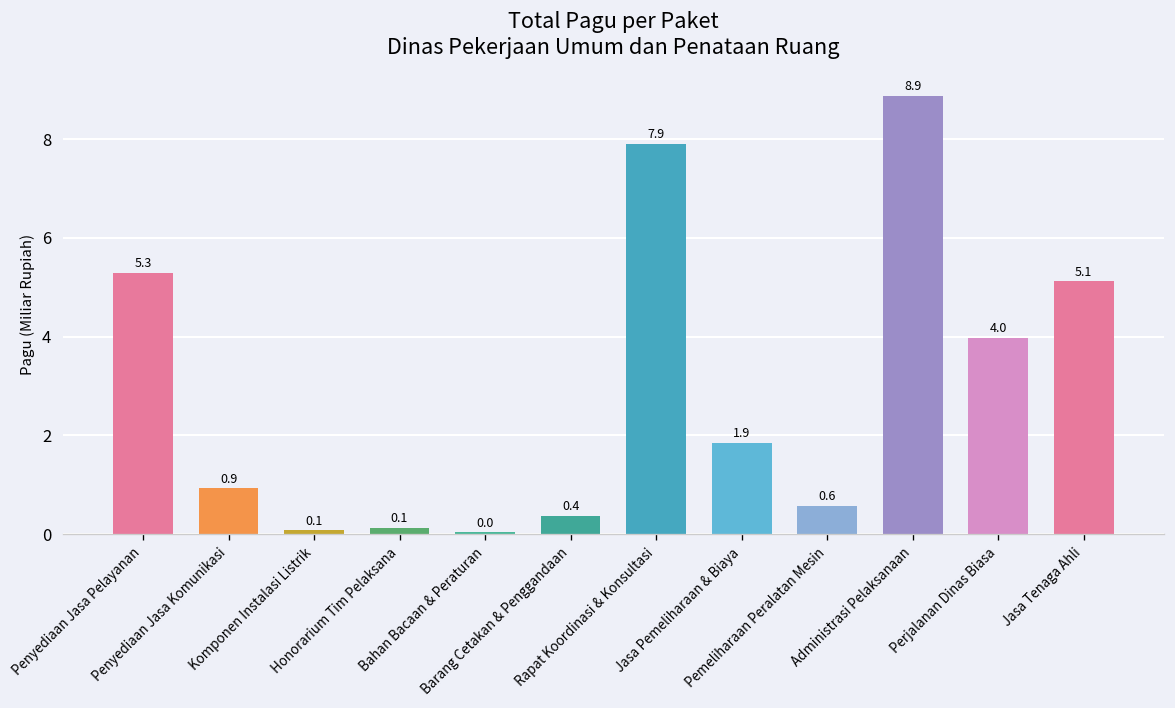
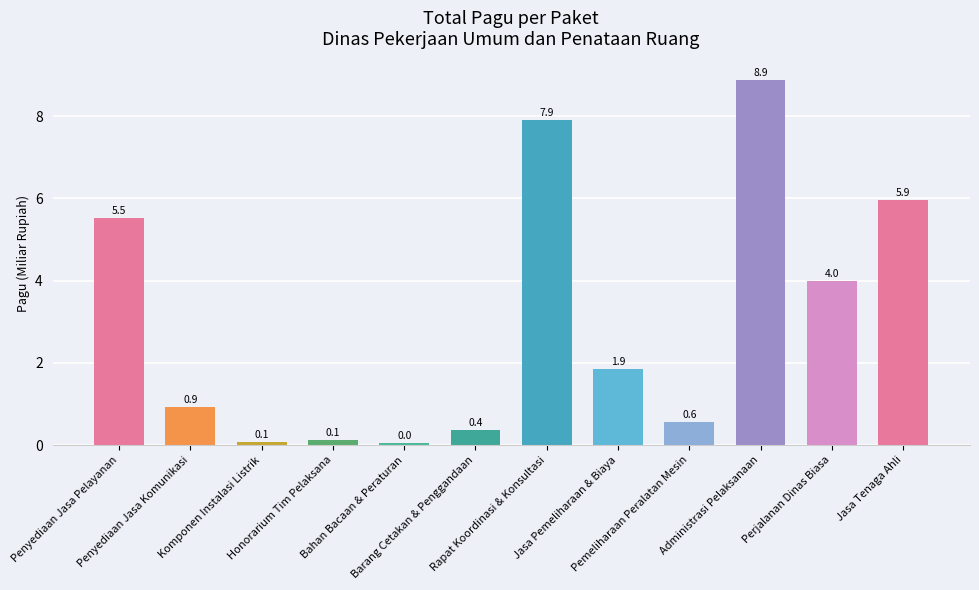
  {
-   "Penyediaan Jasa Pelayanan": 5.3,
+   "Penyediaan Jasa Pelayanan": 5.5,
    "Penyediaan Jasa Komunikasi": 0.9,
    "Komponen Instalasi Listrik": 0.1,
    "Honorarium Tim Pelaksana": 0.1,
    "Bahan Bacaan & Peraturan": 0.0,
    "Barang Cetakan & Penggandaan": 0.4,
    "Rapat Koordinasi & Konsultasi": 7.9,
    "Jasa Pemeliharaan & Biaya": 1.9,
    "Pemeliharaan Peralatan Mesin": 0.6,
    "Administrasi Pelaksanaan": 8.9,
    "Perjalanan Dinas Biasa": 4.0,
-   "Jasa Tenaga Ahli": 5.1
+   "Jasa Tenaga Ahli": 5.9
  }
